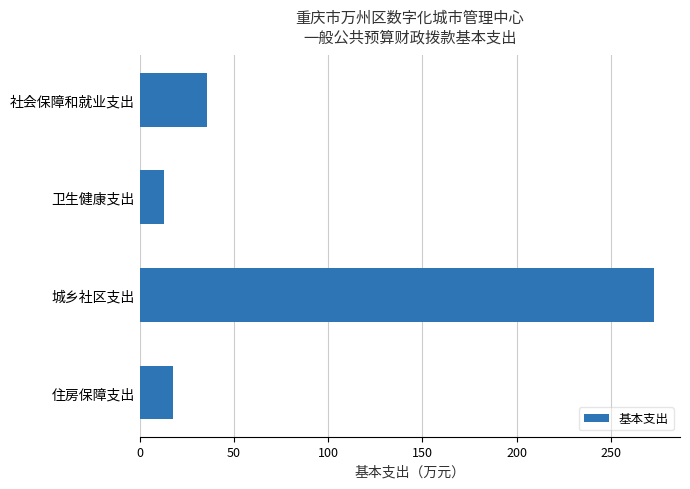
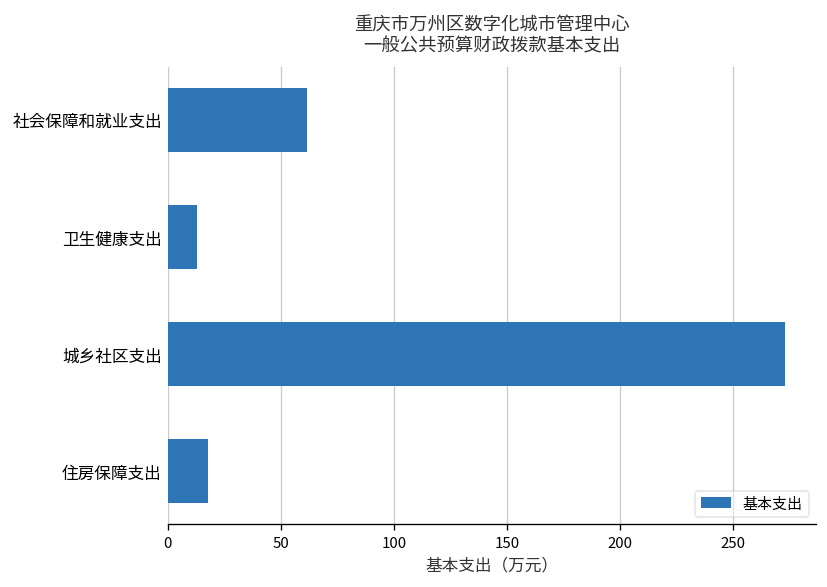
  {
-   "社会保障和就业支出": 36,
+   "社会保障和就业支出": 62,
    "卫生健康支出": 13,
    "城乡社区支出": 273,
    "住房保障支出": 18
  }
